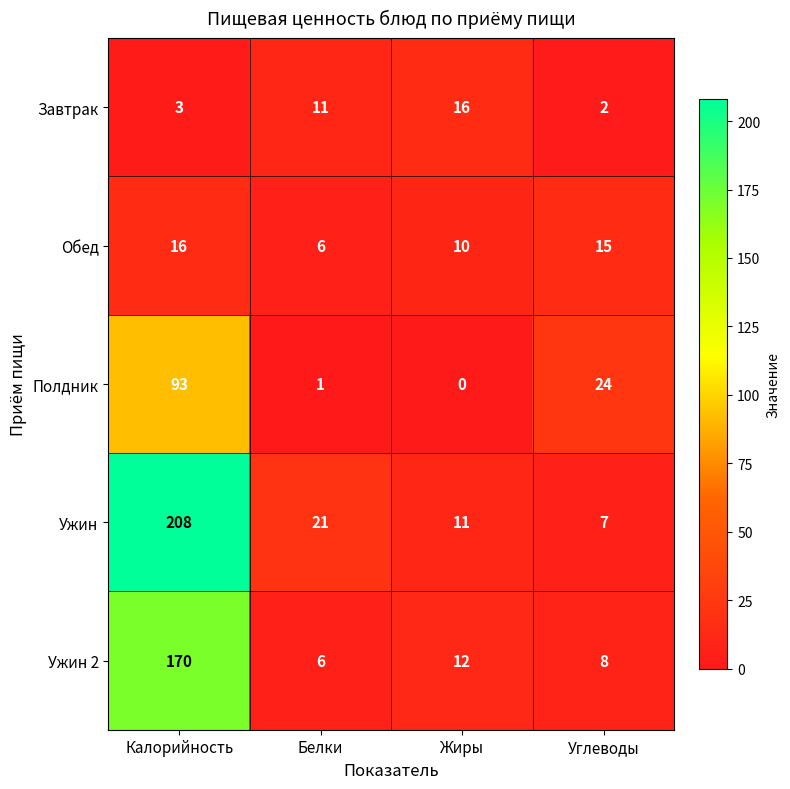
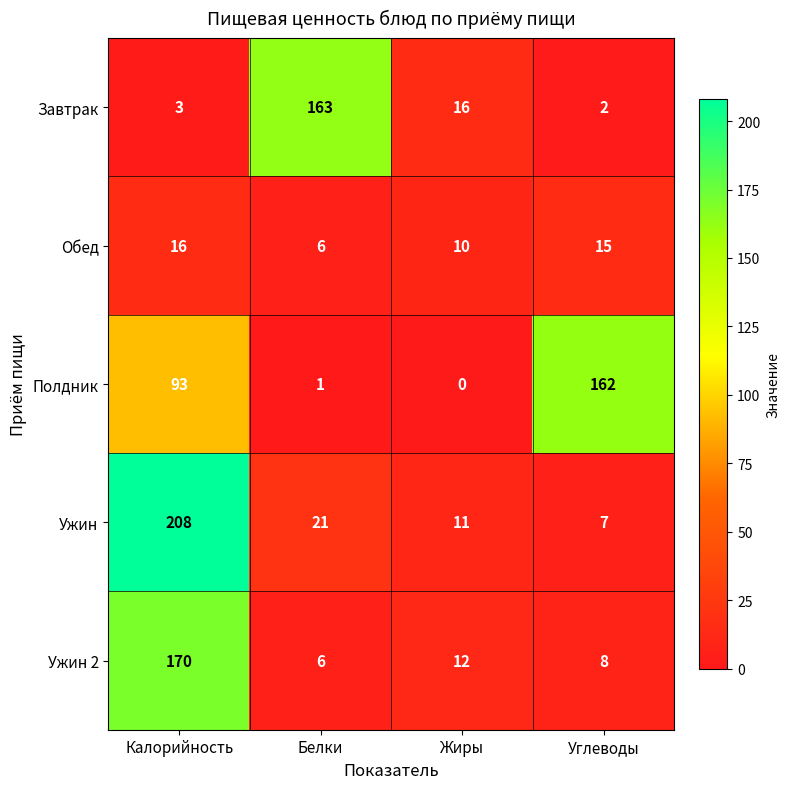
  {
    "Завтрак": {
      "Калорийность": 3,
-     "Белки": 11,
+     "Белки": 163,
      "Жиры": 16,
      "Углеводы": 2
    },
    "Обед": {
      "Калорийность": 16,
      "Белки": 6,
      "Жиры": 10,
      "Углеводы": 15
    },
    "Полдник": {
      "Калорийность": 93,
      "Белки": 1,
      "Жиры": 0,
-     "Углеводы": 24
+     "Углеводы": 162
    },
    "Ужин": {
      "Калорийность": 208,
      "Белки": 21,
      "Жиры": 11,
      "Углеводы": 7
    },
    "Ужин 2": {
      "Калорийность": 170,
      "Белки": 6,
      "Жиры": 12,
      "Углеводы": 8
    }
  }
